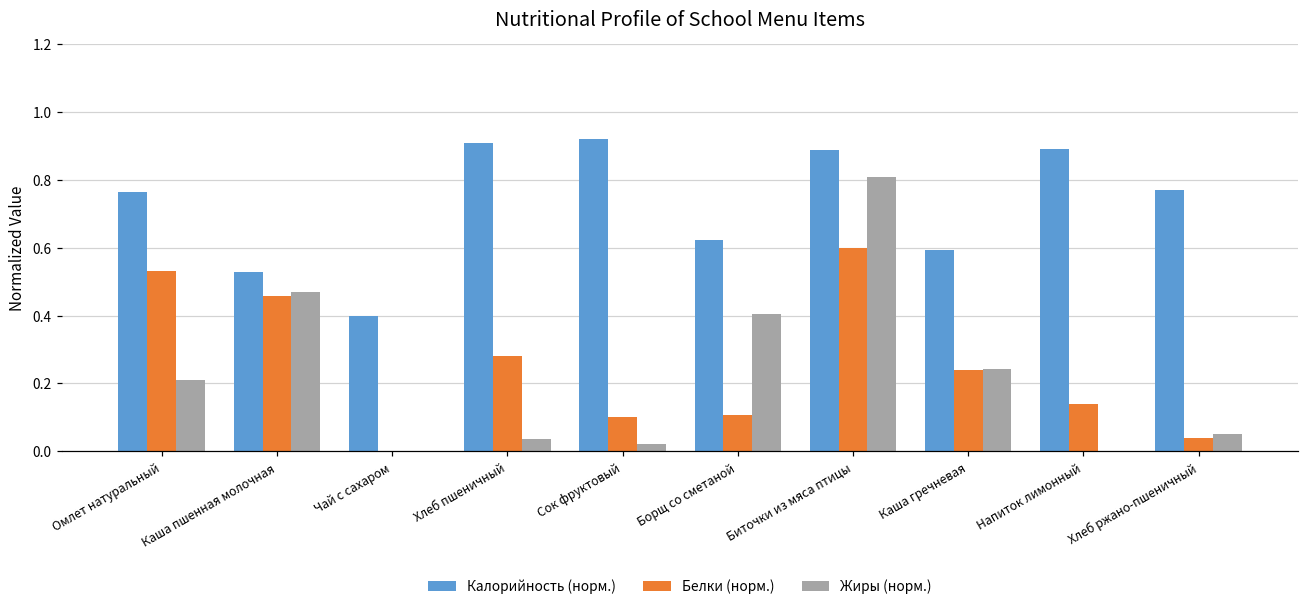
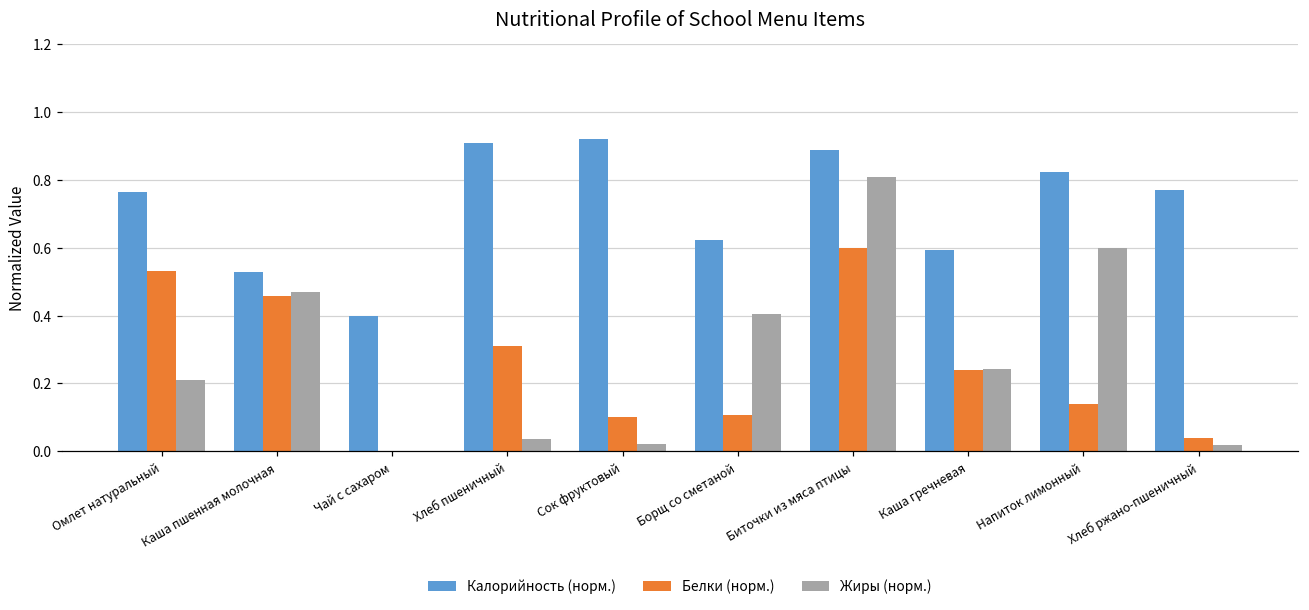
  {
    "Калорийность (норм.)": {
      "Омлет натуральный": 0.77,
      "Каша пшенная молочная": 0.53,
      "Чай с сахаром": 0.40,
      "Хлеб пшеничный": 0.91,
      "Сок фруктовый": 0.92,
      "Борщ со сметаной": 0.62,
      "Биточки из мяса птицы": 0.89,
      "Каша гречневая": 0.59,
-     "Напиток лимонный": 0.89,
+     "Напиток лимонный": 0.82,
      "Хлеб ржано-пшеничный": 0.77
    },
    "Белки (норм.)": {
      "Омлет натуральный": 0.53,
      "Каша пшенная молочная": 0.46,
      "Чай с сахаром": 0.00,
-     "Хлеб пшеничный": 0.28,
+     "Хлеб пшеничный": 0.31,
      "Сок фруктовый": 0.10,
      "Борщ со сметаной": 0.11,
      "Биточки из мяса птицы": 0.60,
      "Каша гречневая": 0.24,
      "Напиток лимонный": 0.14,
      "Хлеб ржано-пшеничный": 0.04
    },
    "Жиры (норм.)": {
      "Омлет натуральный": 0.21,
      "Каша пшенная молочная": 0.47,
      "Чай с сахаром": 0.00,
      "Хлеб пшеничный": 0.04,
      "Сок фруктовый": 0.02,
      "Борщ со сметаной": 0.41,
      "Биточки из мяса птицы": 0.81,
      "Каша гречневая": 0.24,
-     "Напиток лимонный": 0.00,
-     "Хлеб ржано-пшеничный": 0.05
+     "Напиток лимонный": 0.60,
+     "Хлеб ржано-пшеничный": 0.02
    }
  }
